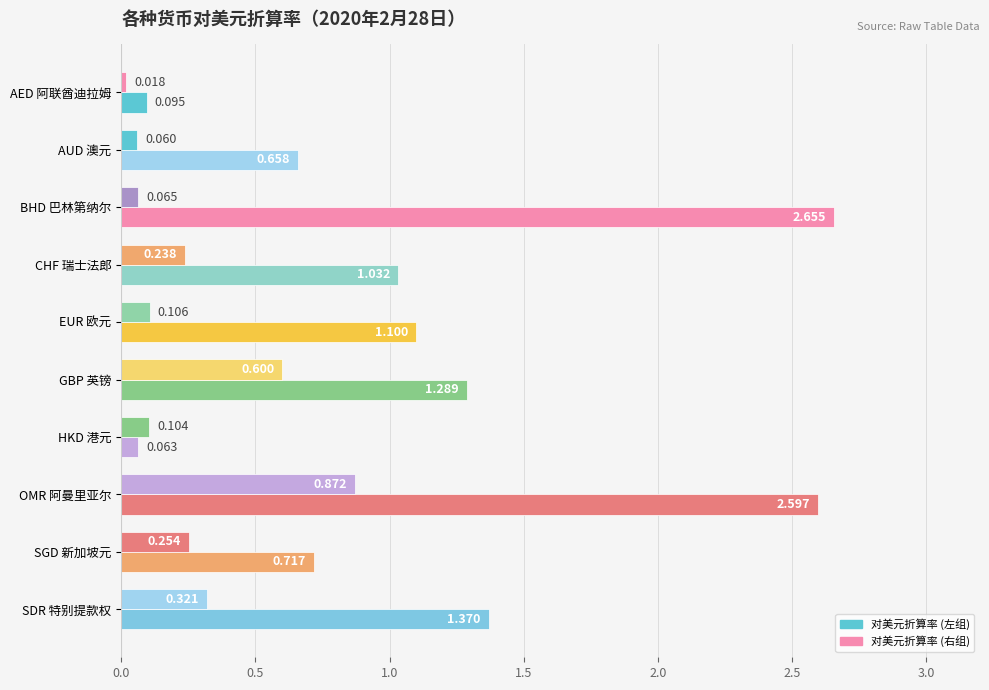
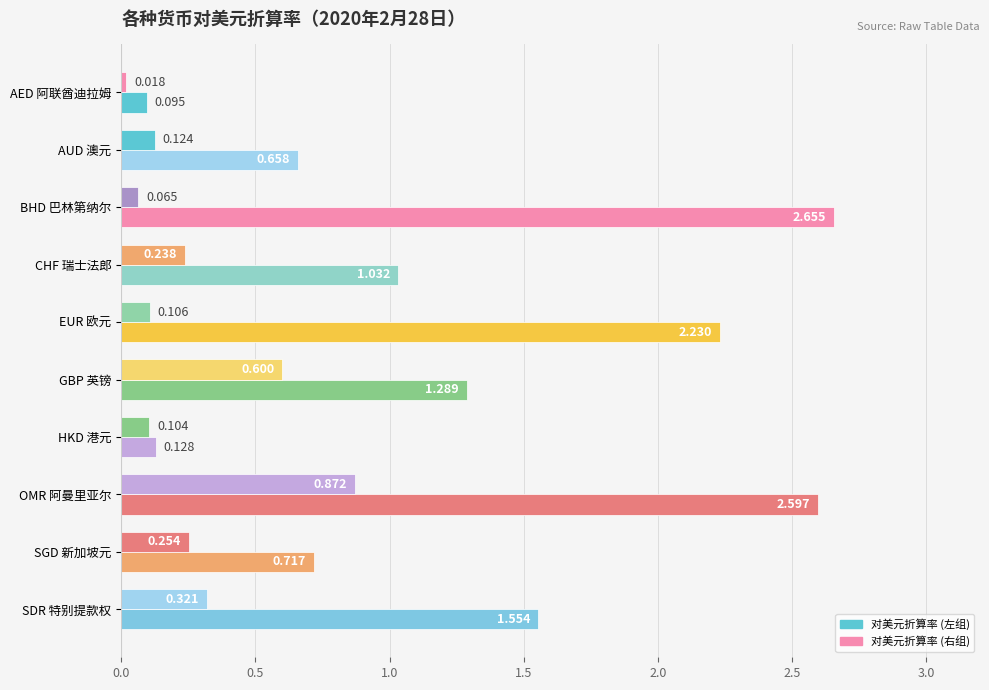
  {
    "对美元折算率 (左组)": {
      "AED 阿联酋迪拉姆": 0.095,
      "AUD 澳元": 0.658,
      "BHD 巴林第纳尔": 2.655,
      "CHF 瑞士法郎": 1.032,
-     "EUR 欧元": 1.100,
+     "EUR 欧元": 2.230,
      "GBP 英镑": 1.289,
-     "HKD 港元": 0.063,
+     "HKD 港元": 0.128,
      "OMR 阿曼里亚尔": 2.597,
      "SGD 新加坡元": 0.717,
-     "SDR 特别提款权": 1.370
+     "SDR 特别提款权": 1.554
    },
    "对美元折算率 (右组)": {
      "AED 阿联酋迪拉姆": 0.018,
-     "AUD 澳元": 0.060,
+     "AUD 澳元": 0.124,
      "BHD 巴林第纳尔": 0.065,
      "CHF 瑞士法郎": 0.238,
      "EUR 欧元": 0.106,
      "GBP 英镑": 0.600,
      "HKD 港元": 0.104,
      "OMR 阿曼里亚尔": 0.872,
      "SGD 新加坡元": 0.254,
      "SDR 特别提款权": 0.321
    }
  }
